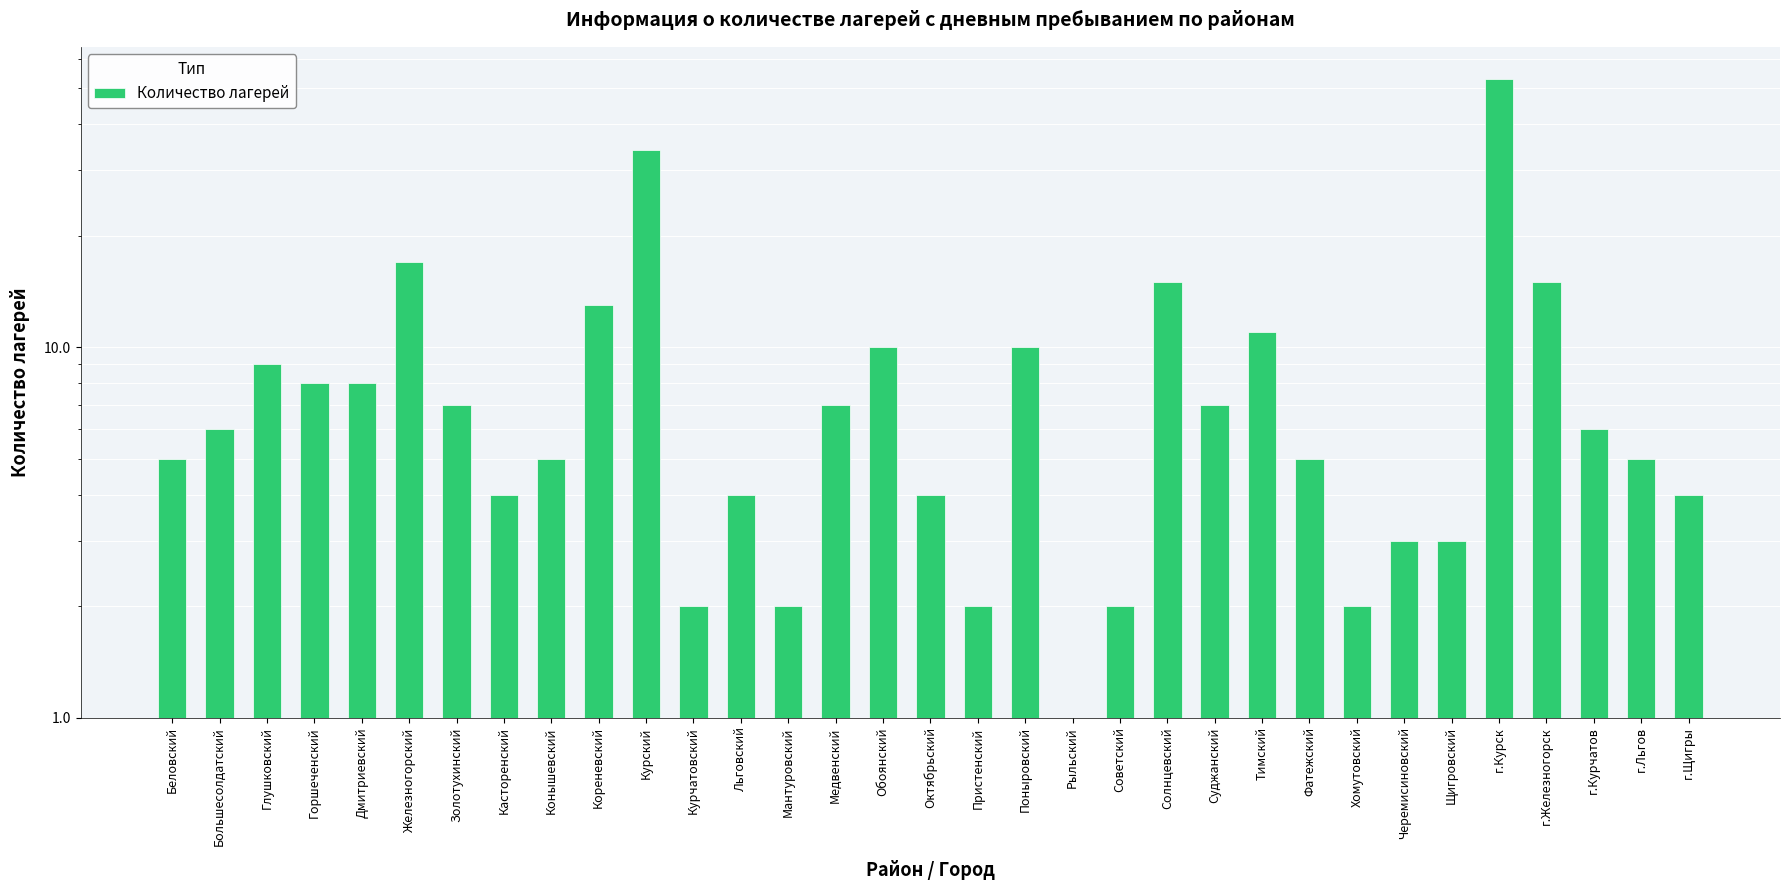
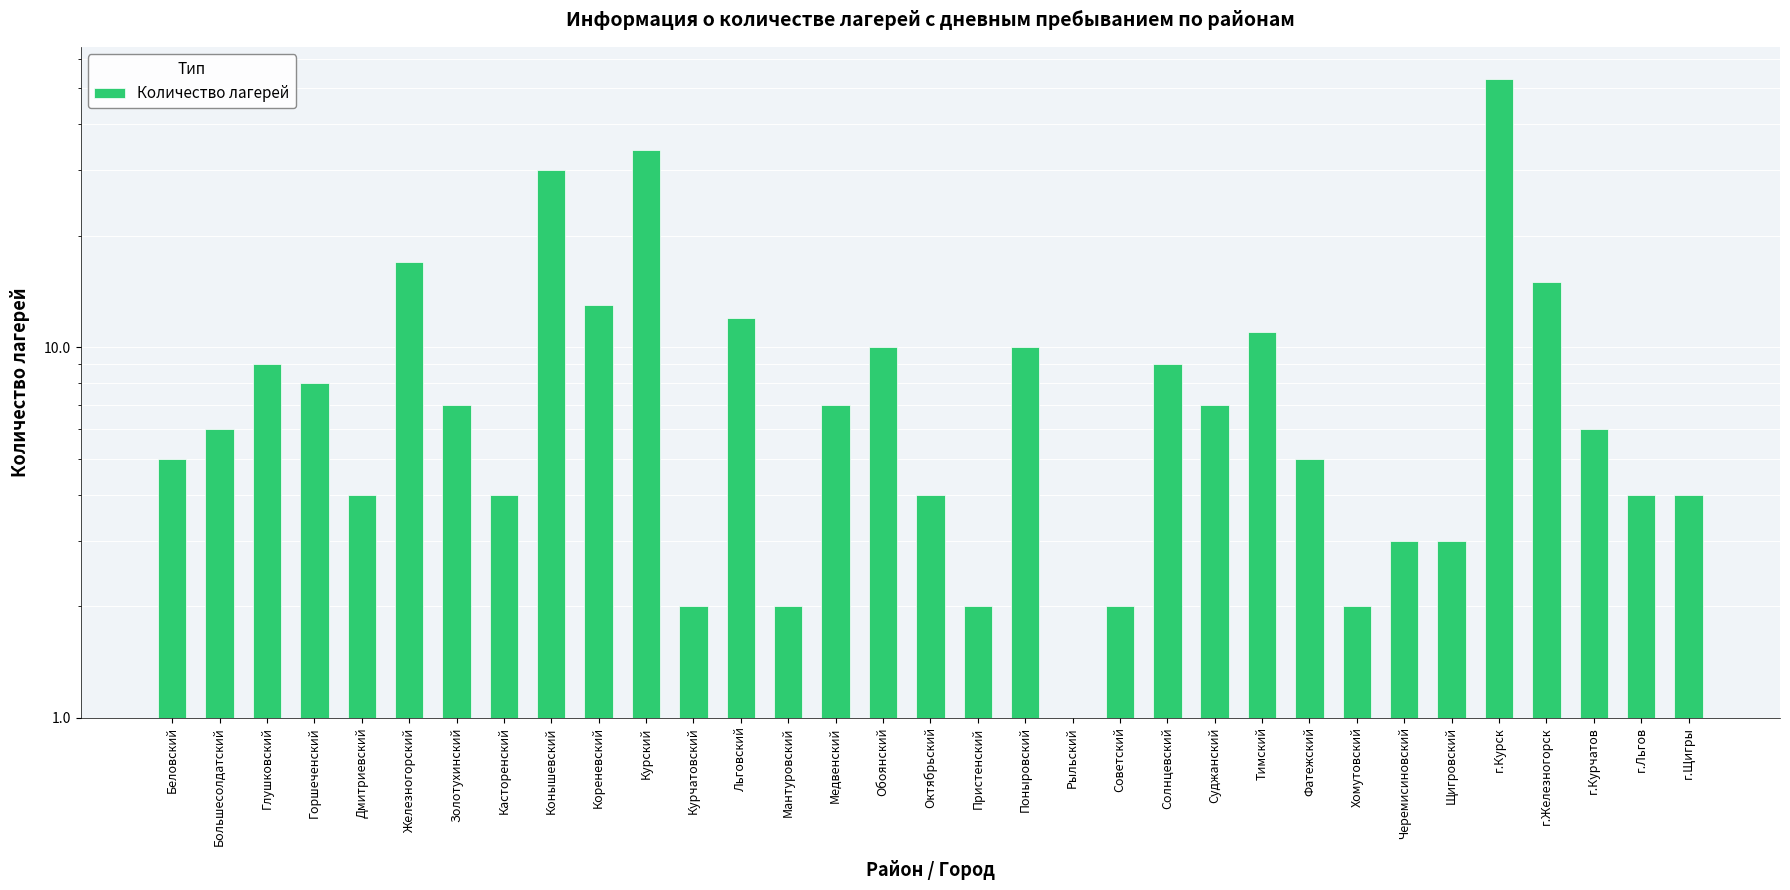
  {
    "Беловский": 5,
    "Большесолдатский": 6,
    "Глушковский": 9,
    "Горшеченский": 8,
-   "Дмитриевский": 8,
+   "Дмитриевский": 4,
    "Железногорский": 17,
    "Золотухинский": 7,
    "Касторенский": 4,
-   "Конышевский": 5,
+   "Конышевский": 30,
    "Кореневский": 13,
    "Курский": 34,
    "Курчатовский": 2,
-   "Льговский": 4,
+   "Льговский": 12,
    "Мантуровский": 2,
    "Медвенский": 7,
    "Обоянский": 10,
    "Октябрьский": 4,
    "Пристенский": 2,
    "Поныровский": 10,
    "Рыльский": 1,
    "Советский": 2,
-   "Солнцевский": 15,
+   "Солнцевский": 9,
    "Суджанский": 7,
    "Тимский": 11,
    "Фатежский": 5,
    "Хомутовский": 2,
    "Черемисиновский": 3,
    "Щигровский": 3,
    "г.Курск": 53,
    "г.Железногорск": 15,
    "г.Курчатов": 6,
-   "г.Льгов": 5,
+   "г.Льгов": 4,
    "г.Щигры": 4
  }
